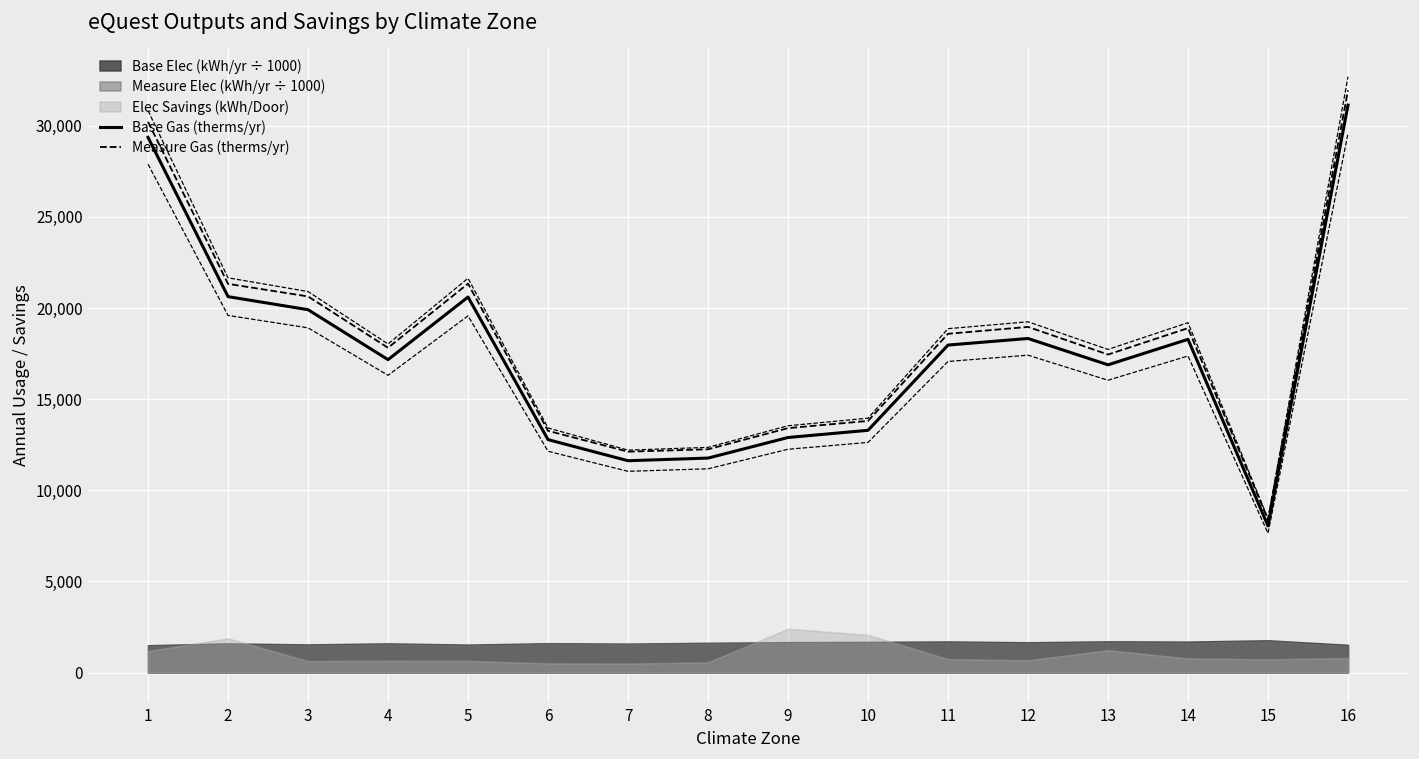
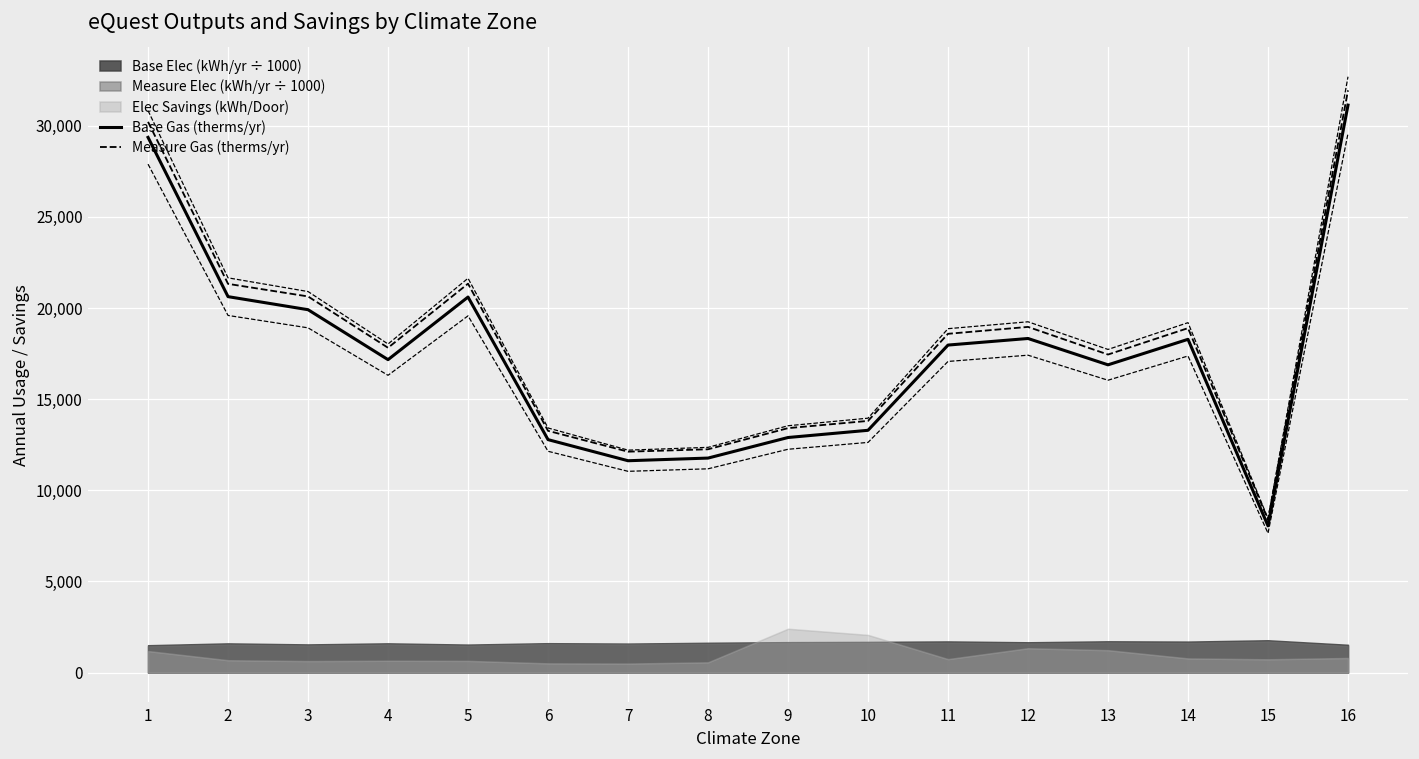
  {
    "Elec Savings (kWh/Door)": {
      "1": "1,200",
-     "2": "1,900",
+     "2": "700",
      "3": "600",
      "4": "700",
      "5": "600",
      "6": "500",
      "7": "500",
      "8": "600",
      "9": "2,400",
      "10": "2,100",
      "11": "700",
-     "12": "700",
+     "12": "1,300",
      "13": "1,200",
      "14": "800",
      "15": "700",
      "16": "800"
    }
  }
